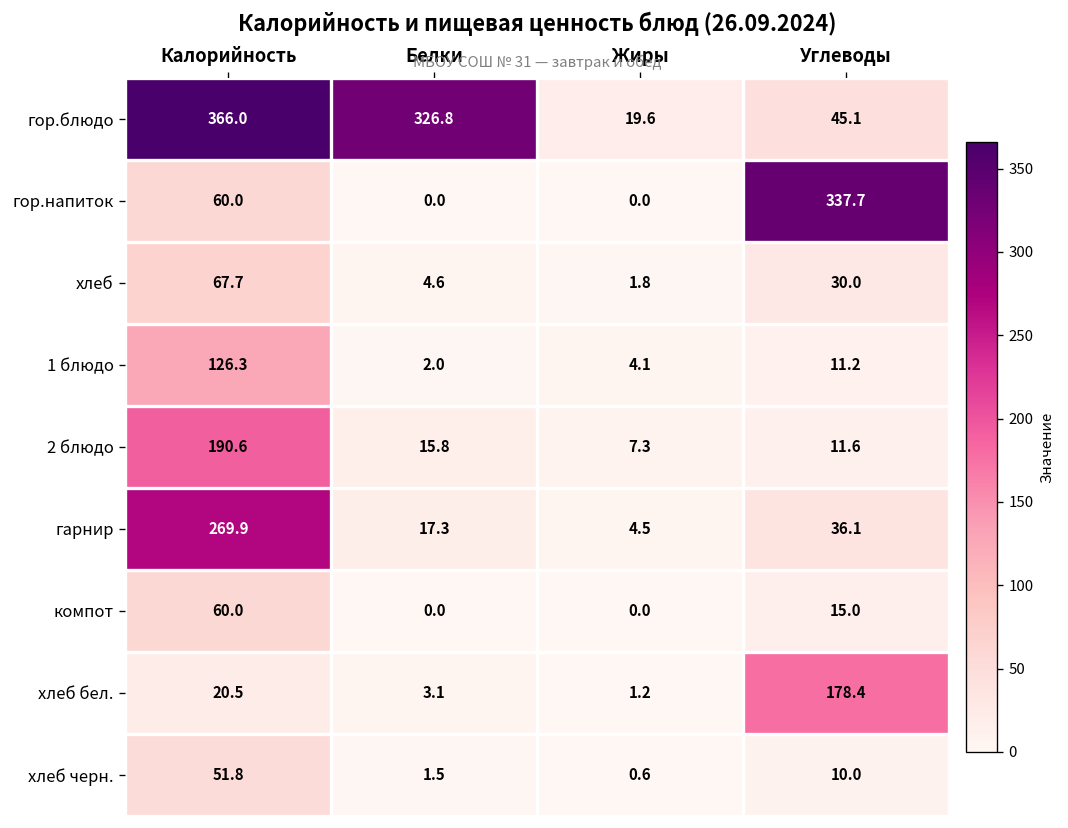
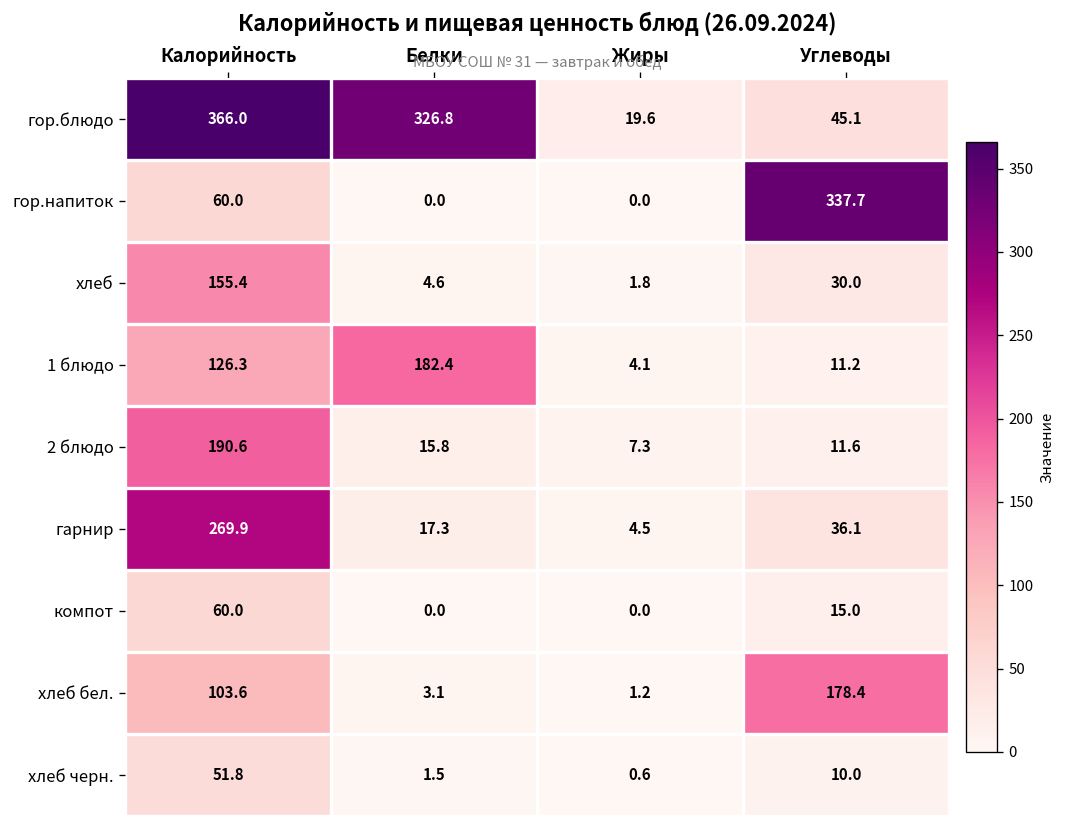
  {
    "гор.блюдо": {
      "Калорийность": 366.0,
      "Белки": 326.8,
      "Жиры": 19.6,
      "Углеводы": 45.1
    },
    "гор.напиток": {
      "Калорийность": 60.0,
      "Белки": 0.0,
      "Жиры": 0.0,
      "Углеводы": 337.7
    },
    "хлеб": {
-     "Калорийность": 67.7,
+     "Калорийность": 155.4,
      "Белки": 4.6,
      "Жиры": 1.8,
      "Углеводы": 30.0
    },
    "1 блюдо": {
      "Калорийность": 126.3,
-     "Белки": 2.0,
+     "Белки": 182.4,
      "Жиры": 4.1,
      "Углеводы": 11.2
    },
    "2 блюдо": {
      "Калорийность": 190.6,
      "Белки": 15.8,
      "Жиры": 7.3,
      "Углеводы": 11.6
    },
    "гарнир": {
      "Калорийность": 269.9,
      "Белки": 17.3,
      "Жиры": 4.5,
      "Углеводы": 36.1
    },
    "компот": {
      "Калорийность": 60.0,
      "Белки": 0.0,
      "Жиры": 0.0,
      "Углеводы": 15.0
    },
    "хлеб бел.": {
-     "Калорийность": 20.5,
+     "Калорийность": 103.6,
      "Белки": 3.1,
      "Жиры": 1.2,
      "Углеводы": 178.4
    },
    "хлеб черн.": {
      "Калорийность": 51.8,
      "Белки": 1.5,
      "Жиры": 0.6,
      "Углеводы": 10.0
    }
  }
